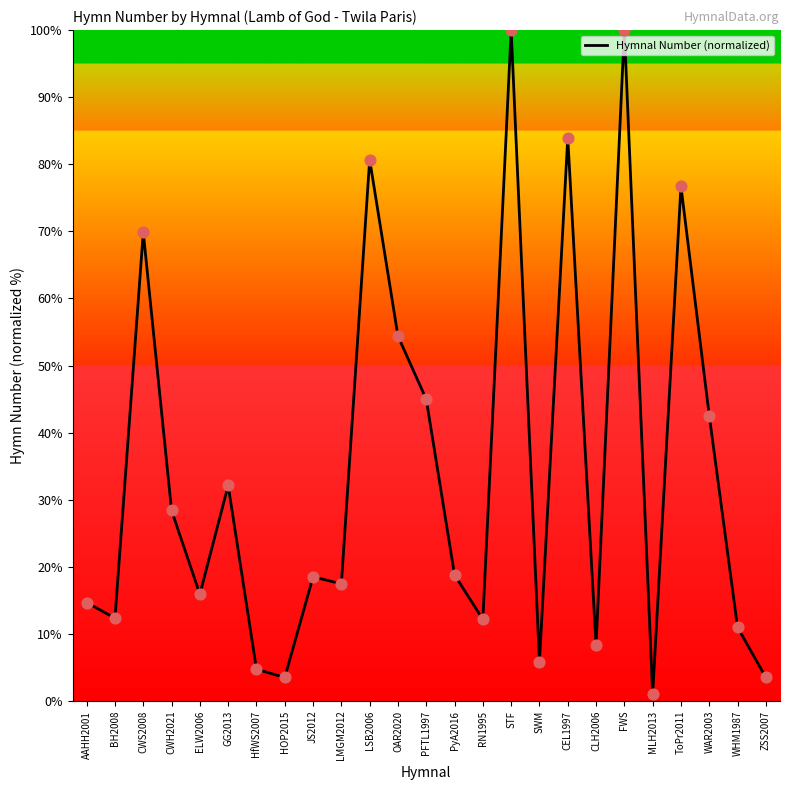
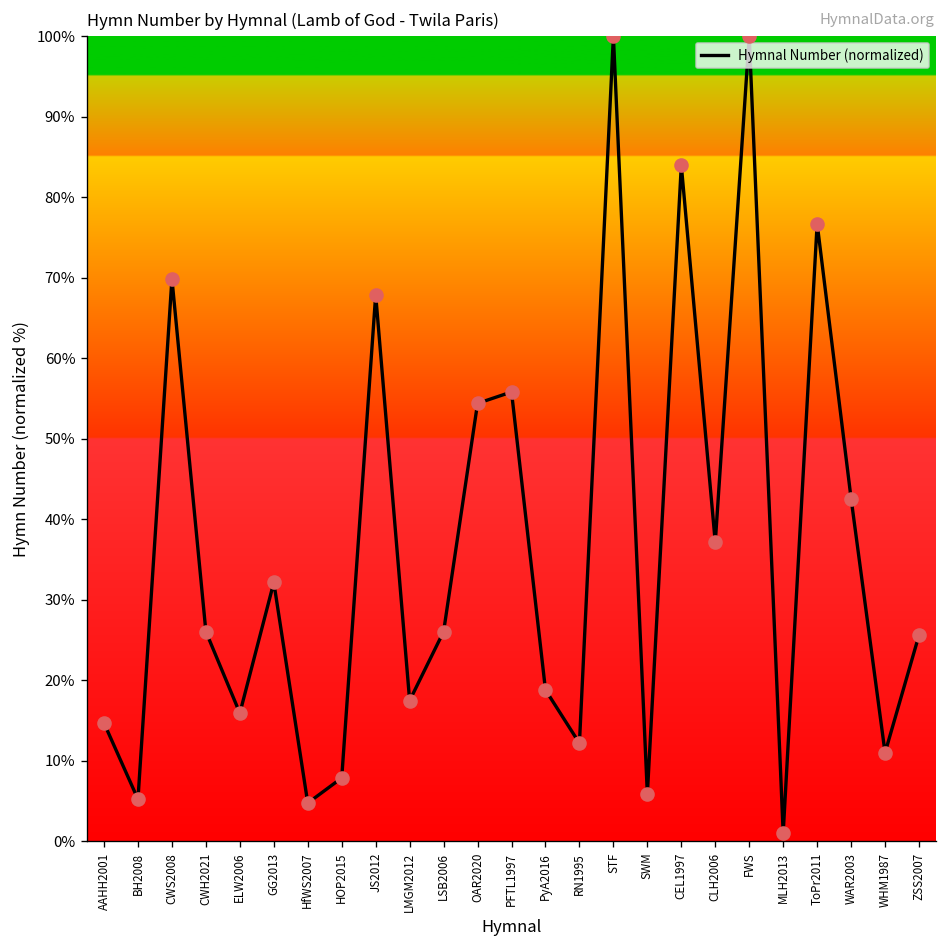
  {
    "AAHH2001": "15%",
-   "BH2008": "12%",
+   "BH2008": "5%",
    "CWS2008": "70%",
-   "CWH2021": "28%",
+   "CWH2021": "26%",
    "ELW2006": "16%",
    "GG2013": "32%",
    "HfWS2007": "5%",
-   "HOP2015": "4%",
-   "JS2012": "19%",
+   "HOP2015": "8%",
+   "JS2012": "68%",
    "LMGM2012": "17%",
-   "LSB2006": "81%",
+   "LSB2006": "26%",
    "OAR2020": "54%",
-   "PFTL1997": "45%",
+   "PFTL1997": "56%",
    "PyA2016": "19%",
    "RN1995": "12%",
    "STF": "100%",
    "SWM": "6%",
    "CEL1997": "84%",
-   "CLH2006": "8%",
+   "CLH2006": "37%",
    "FWS": "100%",
    "MLH2013": "1%",
    "ToPr2011": "77%",
    "WAR2003": "43%",
    "WHM1987": "11%",
-   "ZSS2007": "4%"
+   "ZSS2007": "26%"
  }
